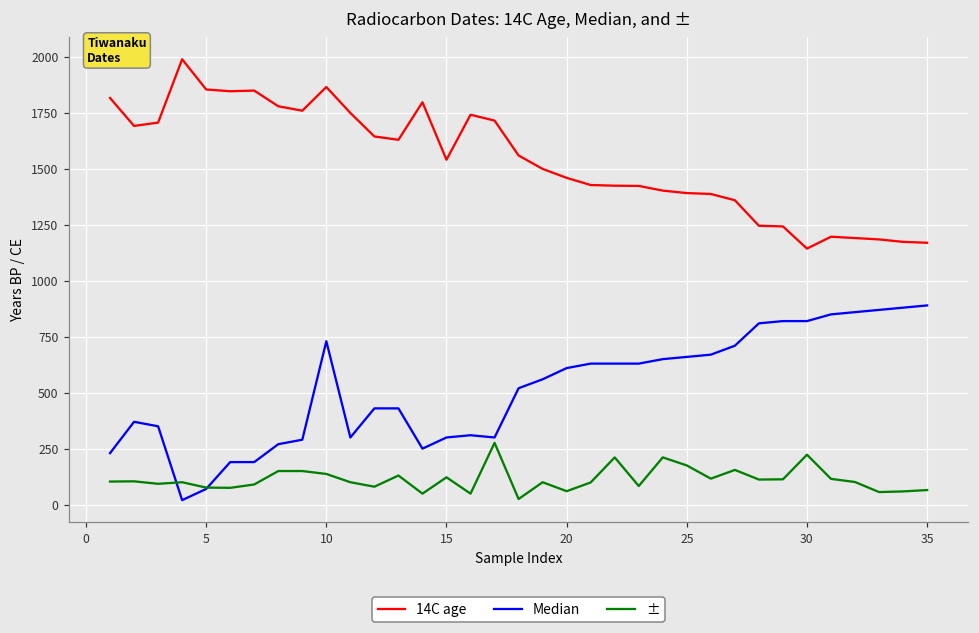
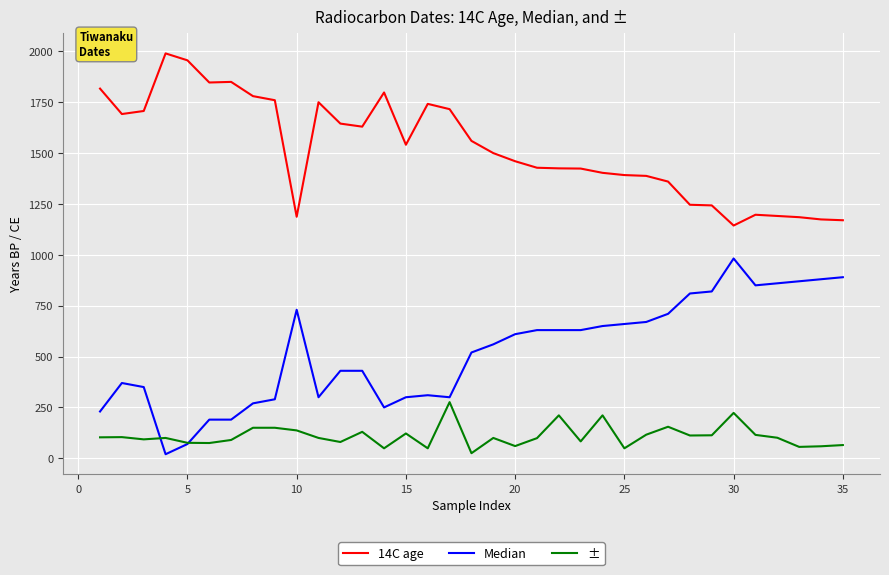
  {
    "14C age": {
-     "5": 1860,
-     "10": 1870,
+     "5": 1960,
+     "10": 1190,
      "15": 1540,
      "20": 1460,
      "25": 1390,
      "30": 1140,
      "35": 1170
    },
    "Median": {
      "10": 730,
      "15": 300,
      "20": 610,
      "25": 660,
-     "30": 820,
+     "30": 980,
      "35": 890
    },
    "±": {
      "10": 140,
      "15": 120,
      "20": 60,
-     "25": 180,
+     "25": 50,
      "30": 220,
      "35": 70
    }
  }
